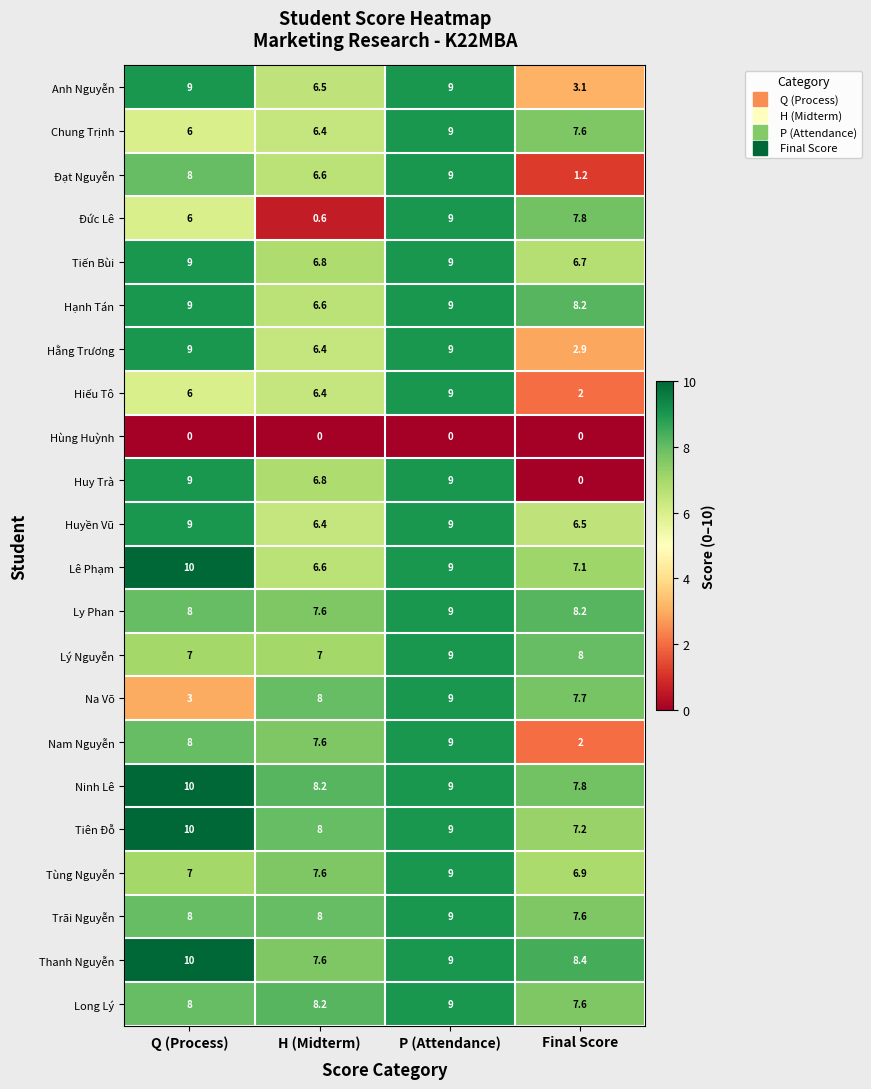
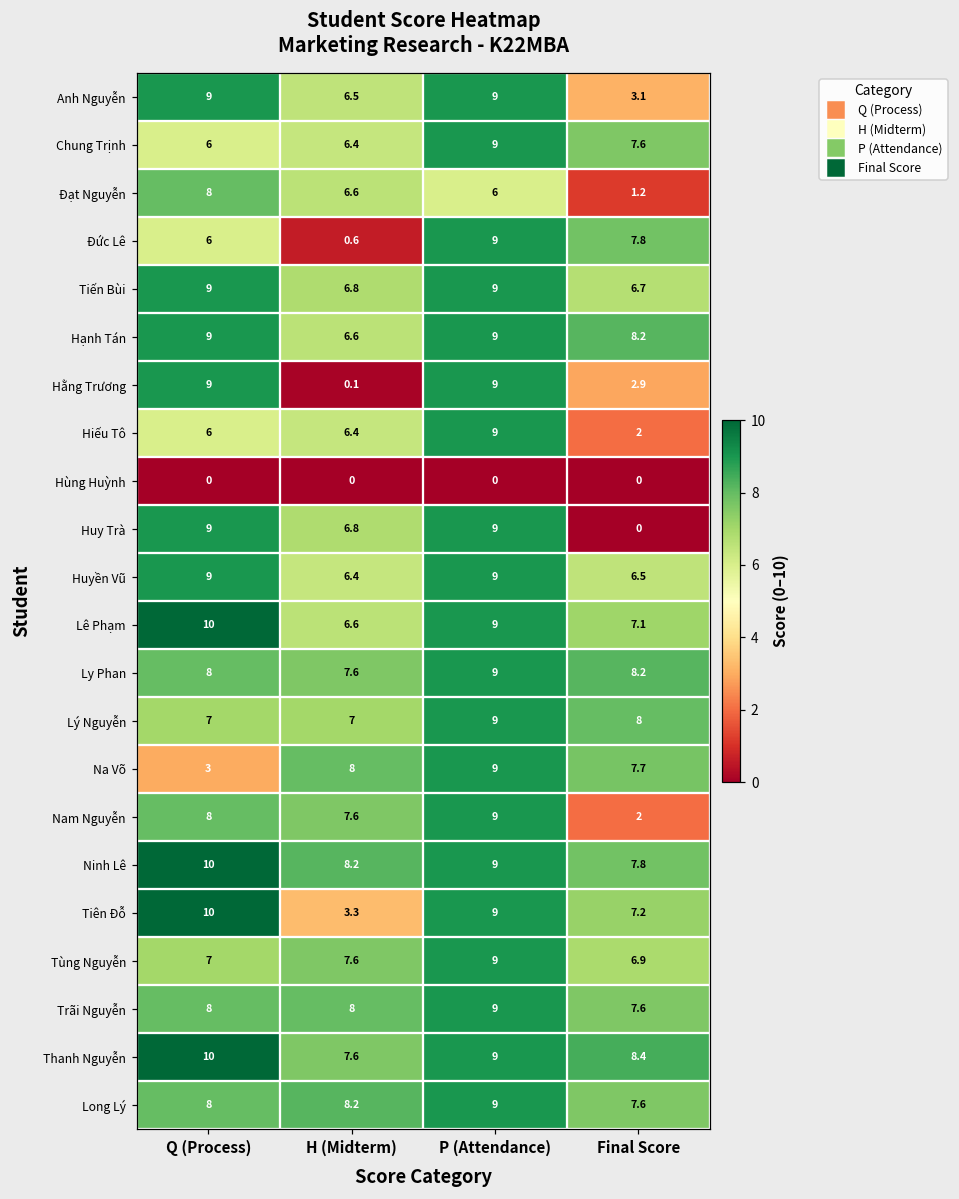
  {
    "Anh Nguyễn": {
      "Q (Process)": 9,
      "H (Midterm)": 6.5,
      "P (Attendance)": 9,
      "Final Score": 3.1
    },
    "Chung Trịnh": {
      "Q (Process)": 6,
      "H (Midterm)": 6.4,
      "P (Attendance)": 9,
      "Final Score": 7.6
    },
    "Đạt Nguyễn": {
      "Q (Process)": 8,
      "H (Midterm)": 6.6,
-     "P (Attendance)": 9,
+     "P (Attendance)": 6,
      "Final Score": 1.2
    },
    "Đức Lê": {
      "Q (Process)": 6,
      "H (Midterm)": 0.6,
      "P (Attendance)": 9,
      "Final Score": 7.8
    },
    "Tiến Bùi": {
      "Q (Process)": 9,
      "H (Midterm)": 6.8,
      "P (Attendance)": 9,
      "Final Score": 6.7
    },
    "Hạnh Tán": {
      "Q (Process)": 9,
      "H (Midterm)": 6.6,
      "P (Attendance)": 9,
      "Final Score": 8.2
    },
    "Hằng Trương": {
      "Q (Process)": 9,
-     "H (Midterm)": 6.4,
+     "H (Midterm)": 0.1,
      "P (Attendance)": 9,
      "Final Score": 2.9
    },
    "Hiếu Tô": {
      "Q (Process)": 6,
      "H (Midterm)": 6.4,
      "P (Attendance)": 9,
      "Final Score": 2
    },
    "Hùng Huỳnh": {
      "Q (Process)": 0,
      "H (Midterm)": 0,
      "P (Attendance)": 0,
      "Final Score": 0
    },
    "Huy Trà": {
      "Q (Process)": 9,
      "H (Midterm)": 6.8,
      "P (Attendance)": 9,
      "Final Score": 0
    },
    "Huyền Vũ": {
      "Q (Process)": 9,
      "H (Midterm)": 6.4,
      "P (Attendance)": 9,
      "Final Score": 6.5
    },
    "Lê Phạm": {
      "Q (Process)": 10,
      "H (Midterm)": 6.6,
      "P (Attendance)": 9,
      "Final Score": 7.1
    },
    "Ly Phan": {
      "Q (Process)": 8,
      "H (Midterm)": 7.6,
      "P (Attendance)": 9,
      "Final Score": 8.2
    },
    "Lý Nguyễn": {
      "Q (Process)": 7,
      "H (Midterm)": 7,
      "P (Attendance)": 9,
      "Final Score": 8
    },
    "Na Võ": {
      "Q (Process)": 3,
      "H (Midterm)": 8,
      "P (Attendance)": 9,
      "Final Score": 7.7
    },
    "Nam Nguyễn": {
      "Q (Process)": 8,
      "H (Midterm)": 7.6,
      "P (Attendance)": 9,
      "Final Score": 2
    },
    "Ninh Lê": {
      "Q (Process)": 10,
      "H (Midterm)": 8.2,
      "P (Attendance)": 9,
      "Final Score": 7.8
    },
    "Tiên Đỗ": {
      "Q (Process)": 10,
-     "H (Midterm)": 8,
+     "H (Midterm)": 3.3,
      "P (Attendance)": 9,
      "Final Score": 7.2
    },
    "Tùng Nguyễn": {
      "Q (Process)": 7,
      "H (Midterm)": 7.6,
      "P (Attendance)": 9,
      "Final Score": 6.9
    },
    "Trãi Nguyễn": {
      "Q (Process)": 8,
      "H (Midterm)": 8,
      "P (Attendance)": 9,
      "Final Score": 7.6
    },
    "Thanh Nguyễn": {
      "Q (Process)": 10,
      "H (Midterm)": 7.6,
      "P (Attendance)": 9,
      "Final Score": 8.4
    },
    "Long Lý": {
      "Q (Process)": 8,
      "H (Midterm)": 8.2,
      "P (Attendance)": 9,
      "Final Score": 7.6
    }
  }
